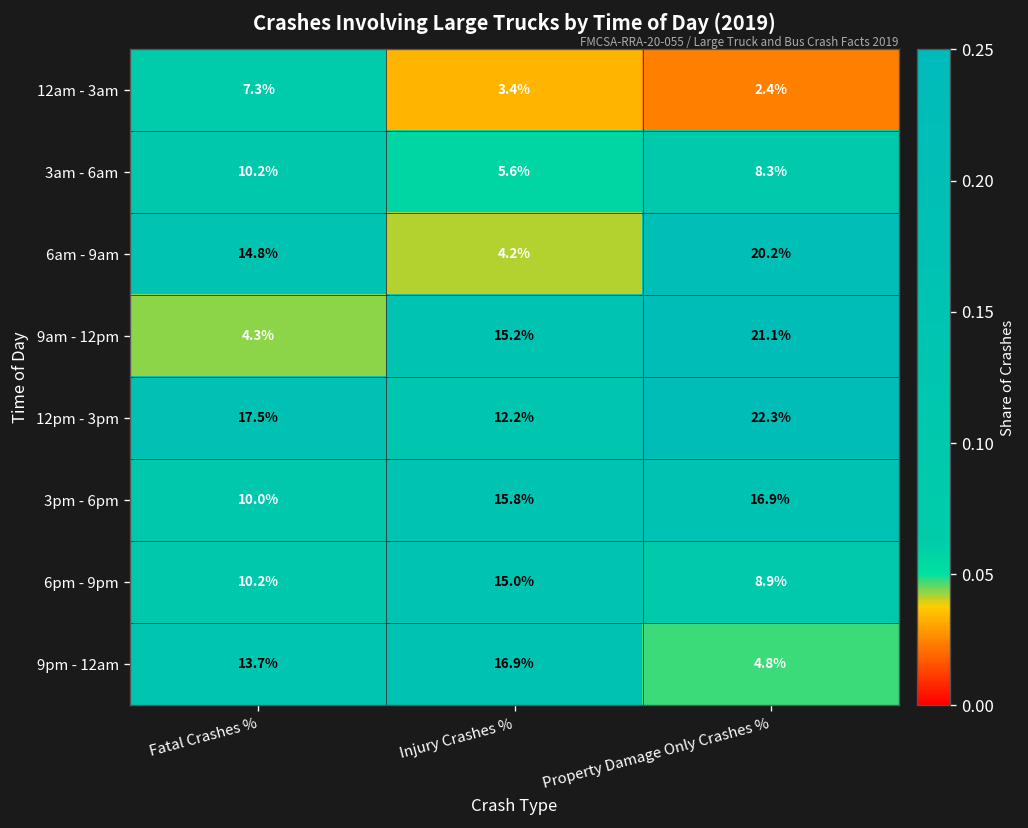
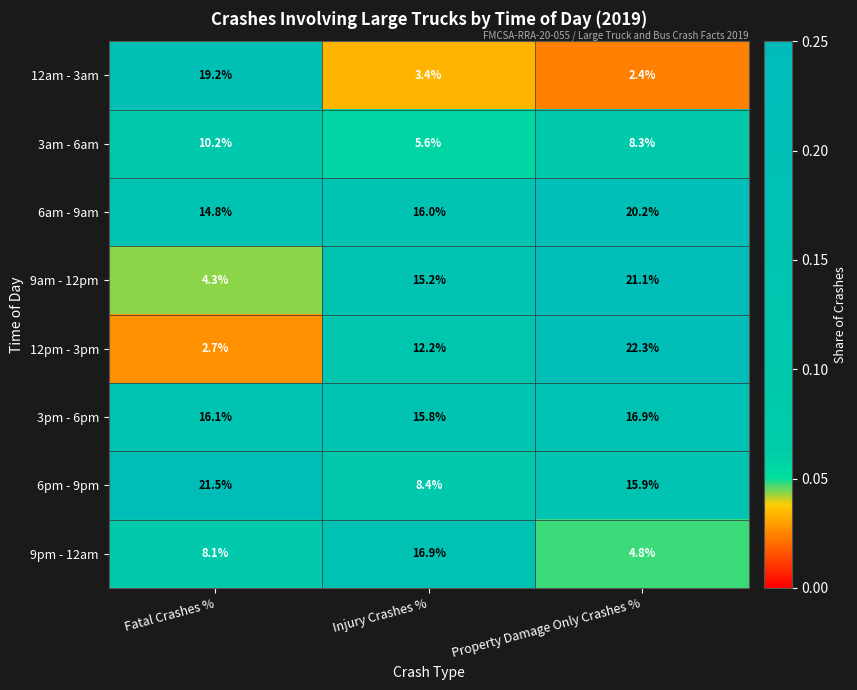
  {
    "12am - 3am": {
-     "Fatal Crashes %": "7.3%",
+     "Fatal Crashes %": "19.2%",
      "Injury Crashes %": "3.4%",
      "Property Damage Only Crashes %": "2.4%"
    },
    "3am - 6am": {
      "Fatal Crashes %": "10.2%",
      "Injury Crashes %": "5.6%",
      "Property Damage Only Crashes %": "8.3%"
    },
    "6am - 9am": {
      "Fatal Crashes %": "14.8%",
-     "Injury Crashes %": "4.2%",
+     "Injury Crashes %": "16.0%",
      "Property Damage Only Crashes %": "20.2%"
    },
    "9am - 12pm": {
      "Fatal Crashes %": "4.3%",
      "Injury Crashes %": "15.2%",
      "Property Damage Only Crashes %": "21.1%"
    },
    "12pm - 3pm": {
-     "Fatal Crashes %": "17.5%",
+     "Fatal Crashes %": "2.7%",
      "Injury Crashes %": "12.2%",
      "Property Damage Only Crashes %": "22.3%"
    },
    "3pm - 6pm": {
-     "Fatal Crashes %": "10.0%",
+     "Fatal Crashes %": "16.1%",
      "Injury Crashes %": "15.8%",
      "Property Damage Only Crashes %": "16.9%"
    },
    "6pm - 9pm": {
-     "Fatal Crashes %": "10.2%",
-     "Injury Crashes %": "15.0%",
-     "Property Damage Only Crashes %": "8.9%"
+     "Fatal Crashes %": "21.5%",
+     "Injury Crashes %": "8.4%",
+     "Property Damage Only Crashes %": "15.9%"
    },
    "9pm - 12am": {
-     "Fatal Crashes %": "13.7%",
+     "Fatal Crashes %": "8.1%",
      "Injury Crashes %": "16.9%",
      "Property Damage Only Crashes %": "4.8%"
    }
  }
